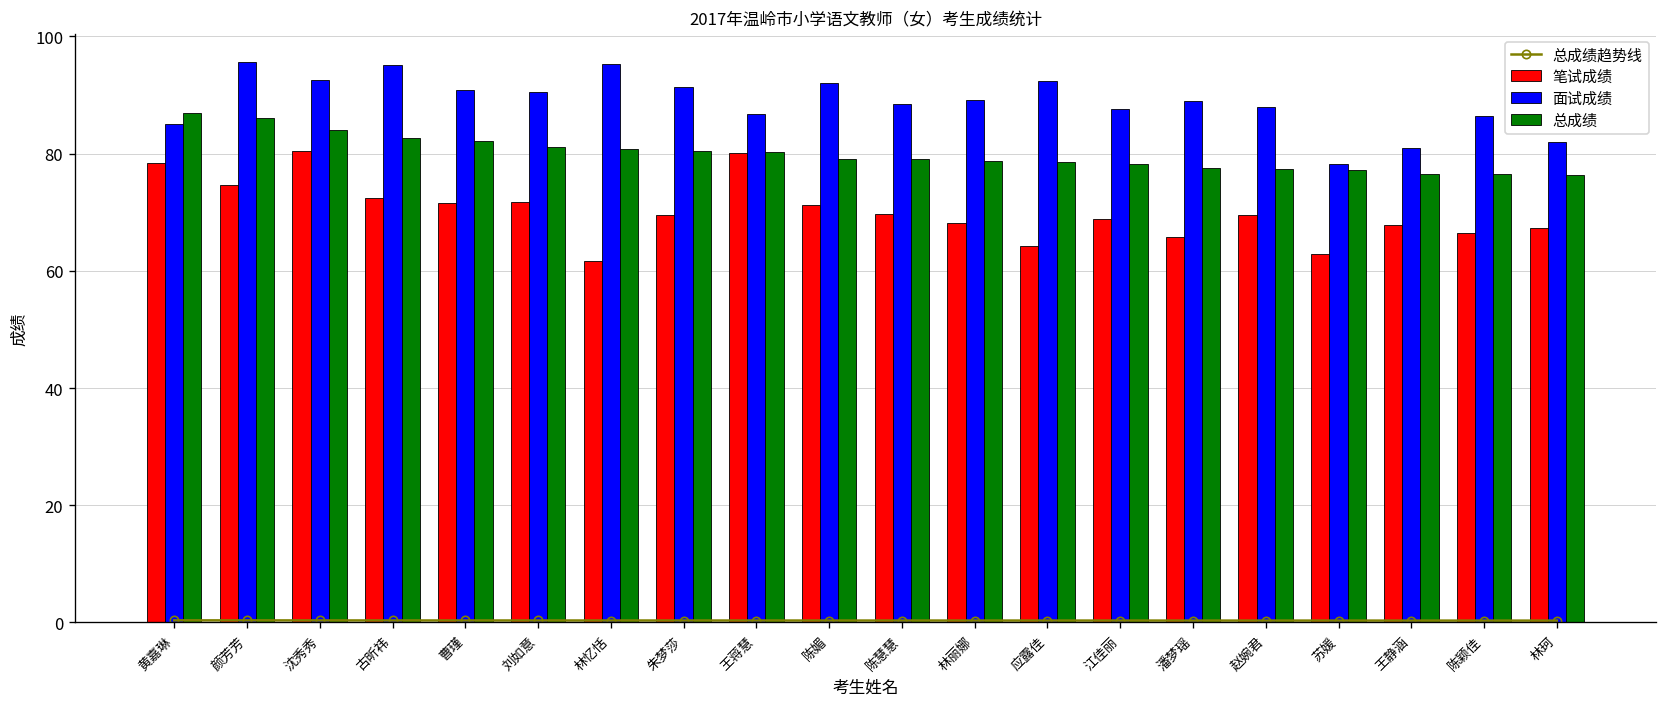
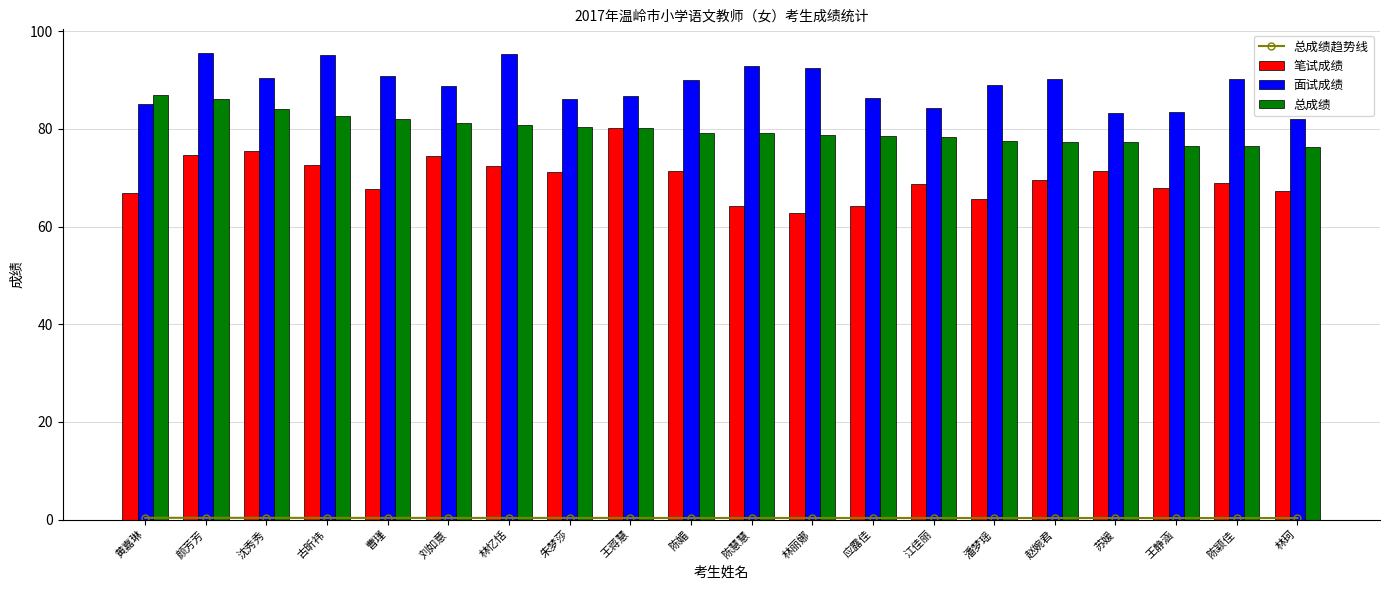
  {
    "笔试成绩": {
-     "黄嘉琳": 78,
+     "黄嘉琳": 67,
      "颜芳芳": 75,
-     "沈秀秀": 80,
+     "沈秀秀": 75,
      "古昕祎": 73,
-     "曹瑾": 72,
-     "刘如意": 72,
-     "林忆恬": 62,
-     "朱梦莎": 70,
+     "曹瑾": 68,
+     "刘如意": 75,
+     "林忆恬": 72,
+     "朱梦莎": 71,
      "王蒋慧": 80,
      "陈媚": 71,
-     "陈慧慧": 70,
-     "林丽娜": 68,
+     "陈慧慧": 64,
+     "林丽娜": 63,
      "应露佳": 64,
      "江佳丽": 69,
      "潘梦瑶": 66,
      "赵婉君": 70,
-     "苏媛": 63,
+     "苏媛": 71,
      "王静涵": 68,
-     "陈颖佳": 67,
+     "陈颖佳": 69,
      "林珂": 67
    },
    "总成绩趋势线": {
      "黄嘉琳": 0,
      "颜芳芳": 0,
      "沈秀秀": 0,
      "古昕祎": 0,
      "曹瑾": 0,
      "刘如意": 0,
      "林忆恬": 0,
      "朱梦莎": 0,
      "王蒋慧": 0,
      "陈媚": 0,
      "陈慧慧": 0,
      "林丽娜": 0,
      "应露佳": 0,
      "江佳丽": 0,
      "潘梦瑶": 0,
      "赵婉君": 0,
      "苏媛": 0,
      "王静涵": 0,
      "陈颖佳": 0,
      "林珂": 0
    },
    "面试成绩": {
      "黄嘉琳": 85,
      "颜芳芳": 96,
-     "沈秀秀": 93,
+     "沈秀秀": 91,
      "古昕祎": 95,
      "曹瑾": 91,
-     "刘如意": 91,
+     "刘如意": 89,
      "林忆恬": 95,
-     "朱梦莎": 91,
+     "朱梦莎": 86,
      "王蒋慧": 87,
-     "陈媚": 92,
-     "陈慧慧": 88,
-     "林丽娜": 89,
-     "应露佳": 92,
-     "江佳丽": 88,
+     "陈媚": 90,
+     "陈慧慧": 93,
+     "林丽娜": 93,
+     "应露佳": 86,
+     "江佳丽": 84,
      "潘梦瑶": 89,
-     "赵婉君": 88,
-     "苏媛": 78,
-     "王静涵": 81,
-     "陈颖佳": 86,
+     "赵婉君": 90,
+     "苏媛": 83,
+     "王静涵": 83,
+     "陈颖佳": 90,
      "林珂": 82
    },
    "总成绩": {
      "黄嘉琳": 87,
      "颜芳芳": 86,
      "沈秀秀": 84,
      "古昕祎": 83,
      "曹瑾": 82,
      "刘如意": 81,
      "林忆恬": 81,
      "朱梦莎": 80,
      "王蒋慧": 80,
      "陈媚": 79,
      "陈慧慧": 79,
      "林丽娜": 79,
      "应露佳": 79,
      "江佳丽": 78,
      "潘梦瑶": 78,
      "赵婉君": 77,
      "苏媛": 77,
      "王静涵": 77,
      "陈颖佳": 76,
      "林珂": 76
    }
  }
